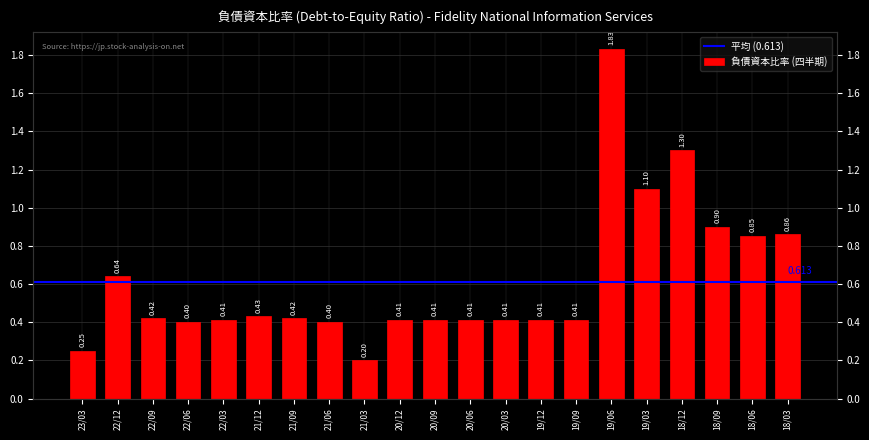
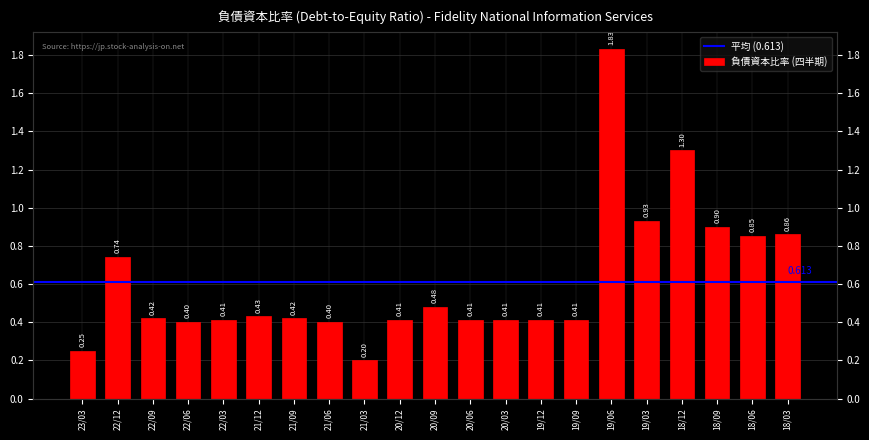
  {
    "23/03": 0.25,
-   "22/12": 0.64,
+   "22/12": 0.74,
    "22/09": 0.42,
    "22/06": 0.40,
    "22/03": 0.41,
    "21/12": 0.43,
    "21/09": 0.42,
    "21/06": 0.40,
    "21/03": 0.20,
    "20/12": 0.41,
-   "20/09": 0.41,
+   "20/09": 0.48,
    "20/06": 0.41,
    "20/03": 0.41,
    "19/12": 0.41,
    "19/09": 0.41,
    "19/06": 1.83,
-   "19/03": 1.10,
+   "19/03": 0.93,
    "18/12": 1.30,
    "18/09": 0.90,
    "18/06": 0.85,
    "18/03": 0.86
  }
